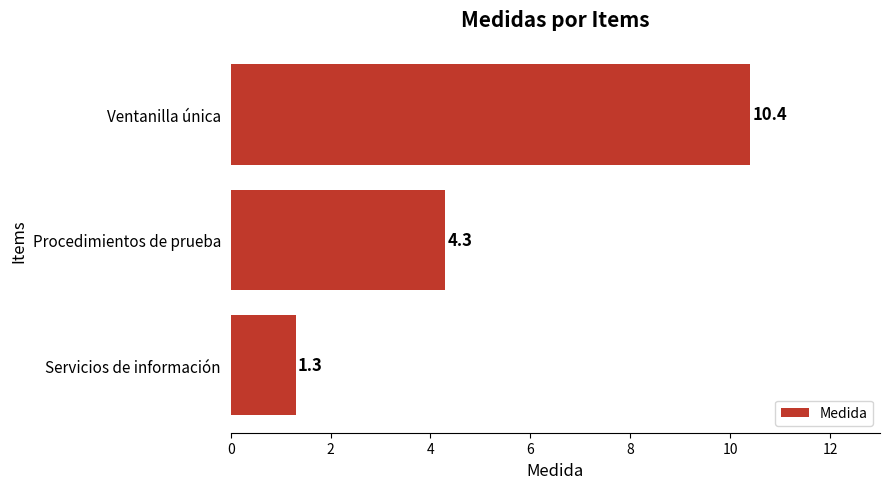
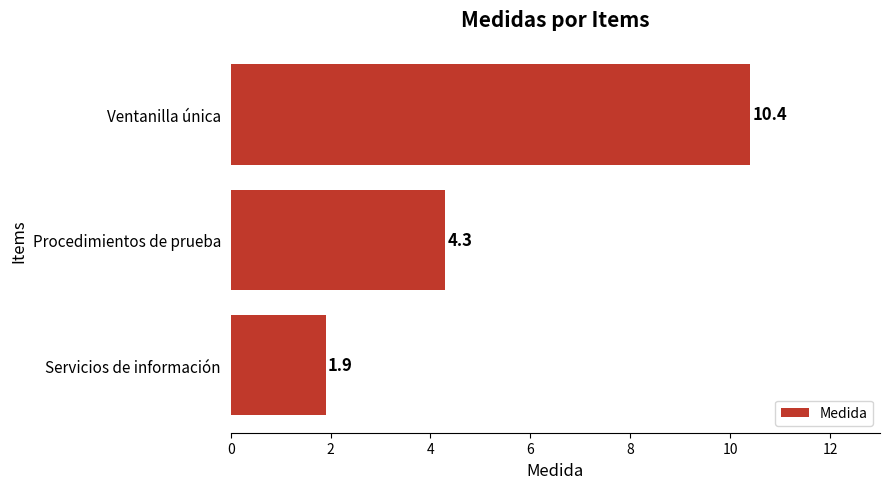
  {
    "Ventanilla única": 10.4,
    "Procedimientos de prueba": 4.3,
-   "Servicios de información": 1.3
+   "Servicios de información": 1.9
  }
